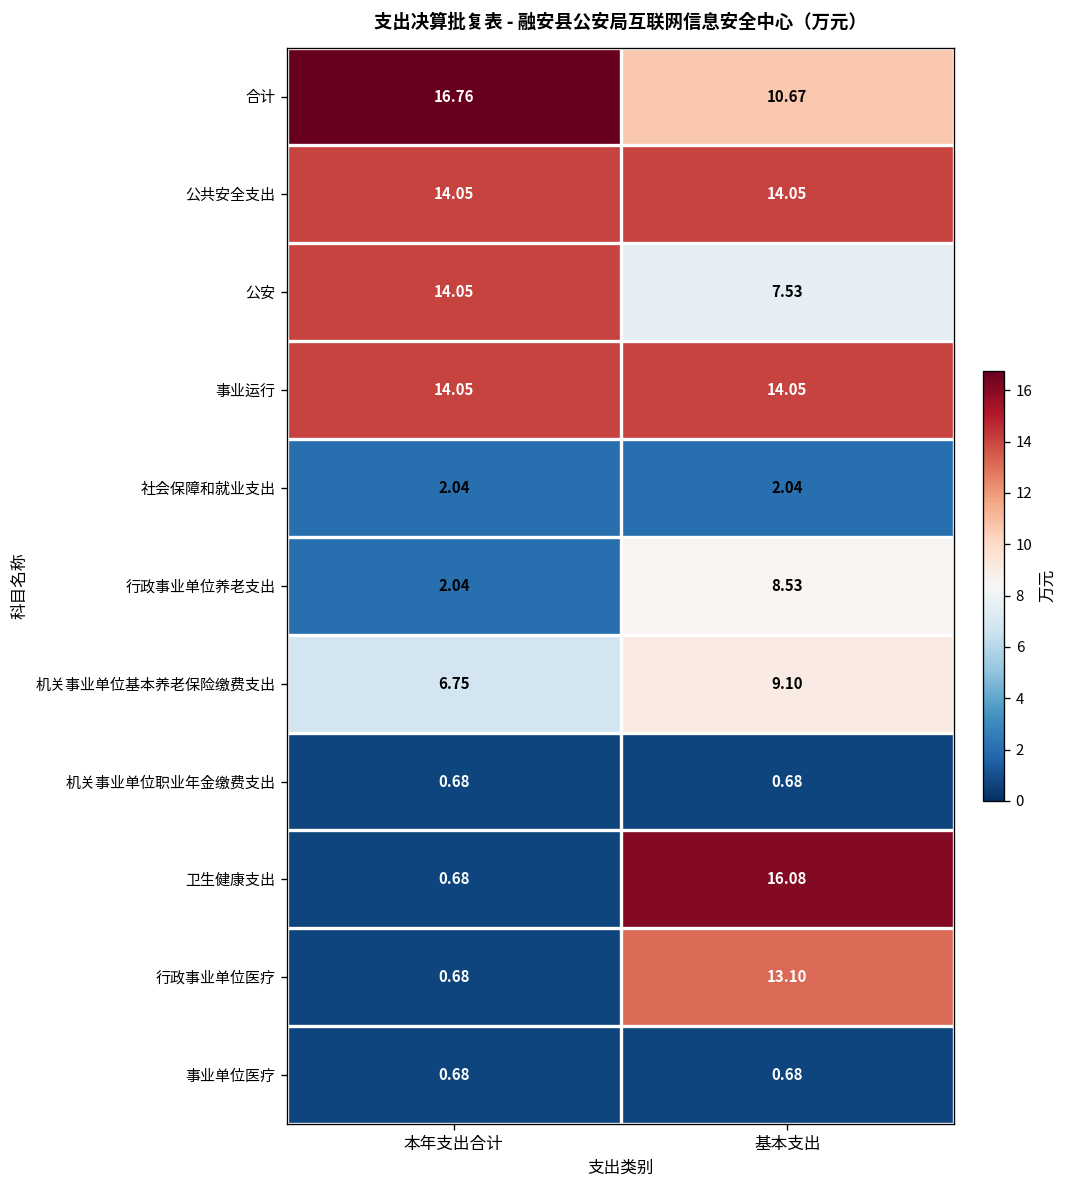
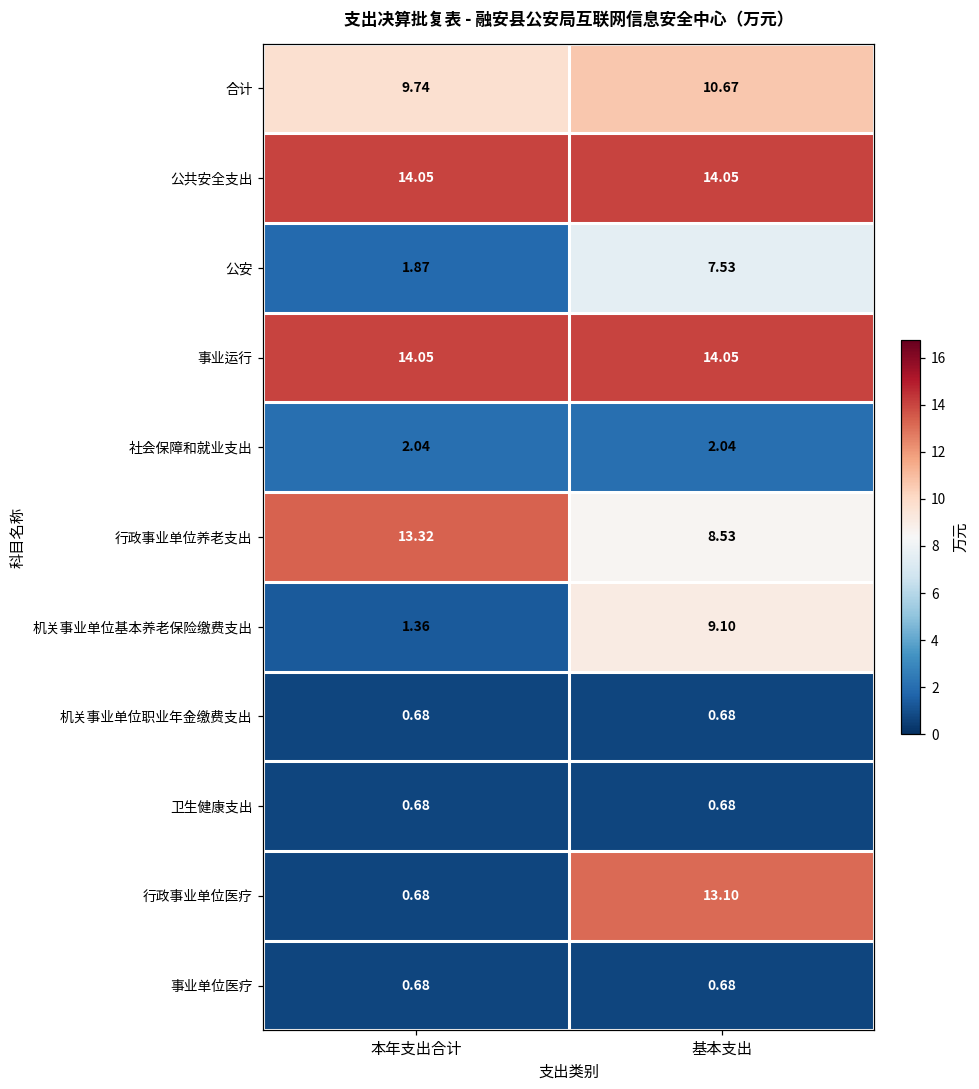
  {
    "合计": {
-     "本年支出合计": 16.76,
+     "本年支出合计": 9.74,
      "基本支出": 10.67
    },
    "公共安全支出": {
      "本年支出合计": 14.05,
      "基本支出": 14.05
    },
    "公安": {
-     "本年支出合计": 14.05,
+     "本年支出合计": 1.87,
      "基本支出": 7.53
    },
    "事业运行": {
      "本年支出合计": 14.05,
      "基本支出": 14.05
    },
    "社会保障和就业支出": {
      "本年支出合计": 2.04,
      "基本支出": 2.04
    },
    "行政事业单位养老支出": {
-     "本年支出合计": 2.04,
+     "本年支出合计": 13.32,
      "基本支出": 8.53
    },
    "机关事业单位基本养老保险缴费支出": {
-     "本年支出合计": 6.75,
+     "本年支出合计": 1.36,
      "基本支出": 9.10
    },
    "机关事业单位职业年金缴费支出": {
      "本年支出合计": 0.68,
      "基本支出": 0.68
    },
    "卫生健康支出": {
      "本年支出合计": 0.68,
-     "基本支出": 16.08
+     "基本支出": 0.68
    },
    "行政事业单位医疗": {
      "本年支出合计": 0.68,
      "基本支出": 13.10
    },
    "事业单位医疗": {
      "本年支出合计": 0.68,
      "基本支出": 0.68
    }
  }
